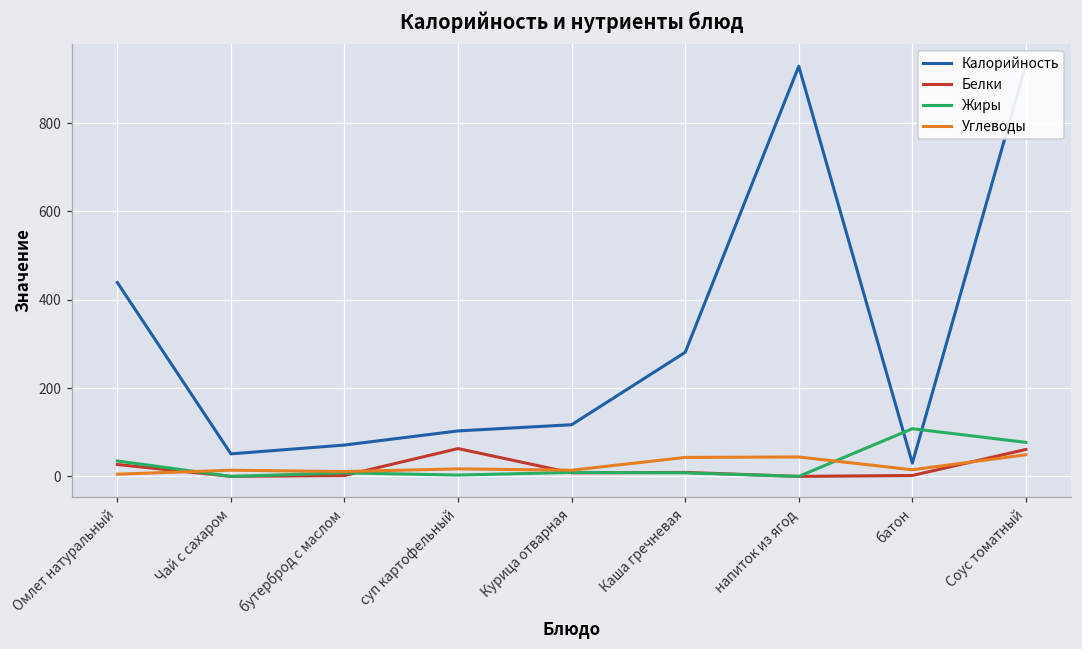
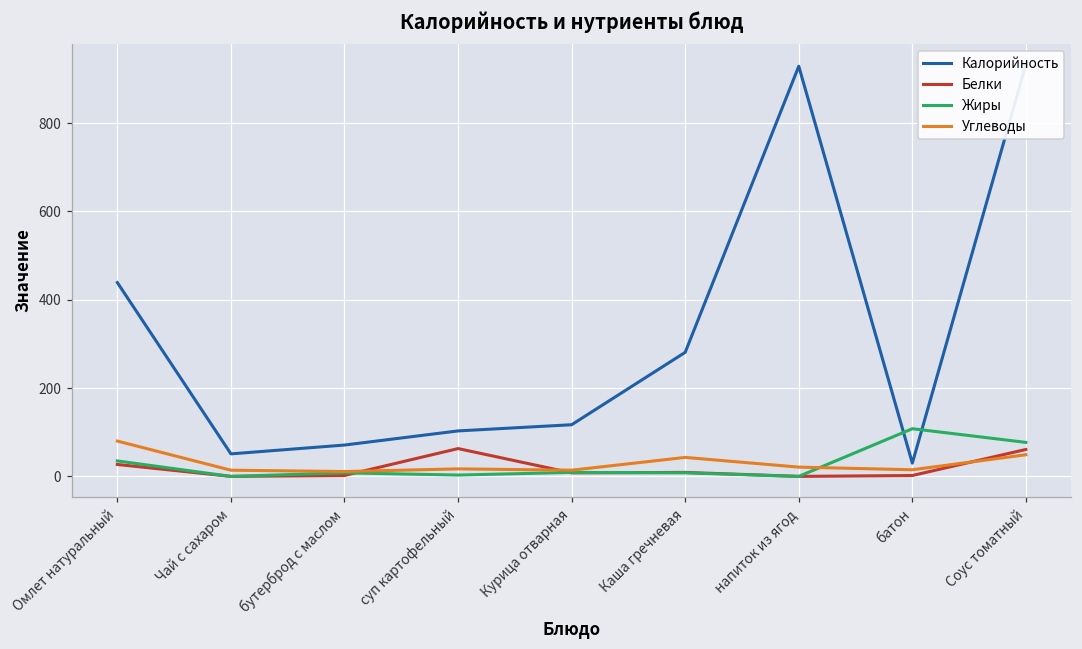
  {
    "Калорийность": {
      "Омлет натуральный": 440,
      "Чай с сахаром": 50,
      "бутерброд с маслом": 70,
      "суп картофельный": 100,
      "Курица отварная": 120,
      "Каша гречневая": 280,
      "напиток из ягод": 930,
      "батон": 30
    },
    "Белки": {
      "Омлет натуральный": 30,
      "суп картофельный": 60,
      "батон": 0,
      "Соус томатный": 60
    },
    "Жиры": {
      "Омлет натуральный": 40,
      "суп картофельный": 0,
      "батон": 110,
      "Соус томатный": 80
    },
    "Углеводы": {
-     "Омлет натуральный": 10,
+     "Омлет натуральный": 80,
      "Чай с сахаром": 10,
      "суп картофельный": 20,
      "Каша гречневая": 40,
-     "напиток из ягод": 40,
+     "напиток из ягод": 20,
      "батон": 20,
      "Соус томатный": 50
    }
  }
